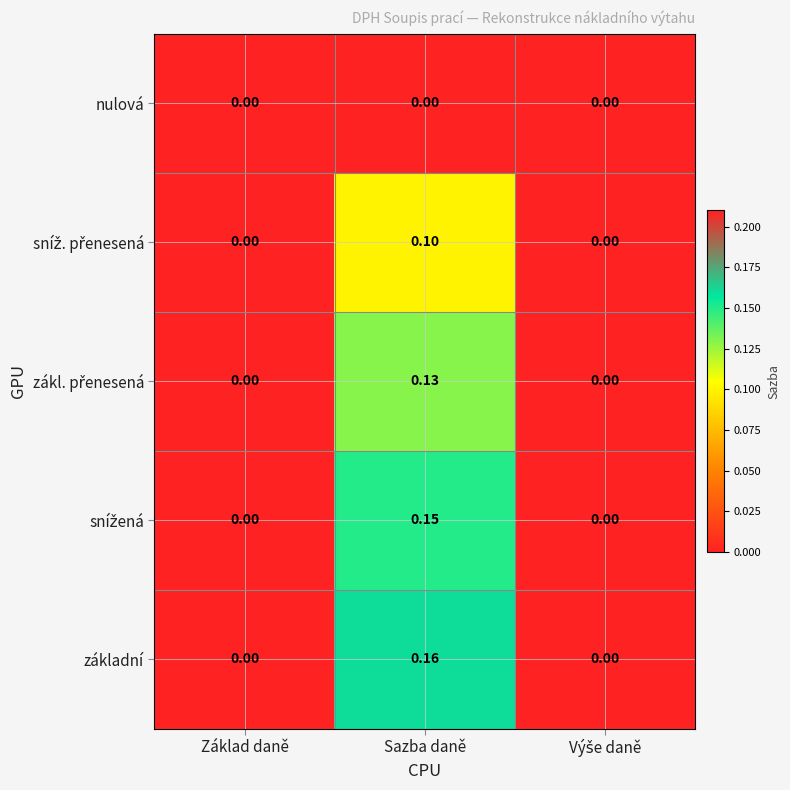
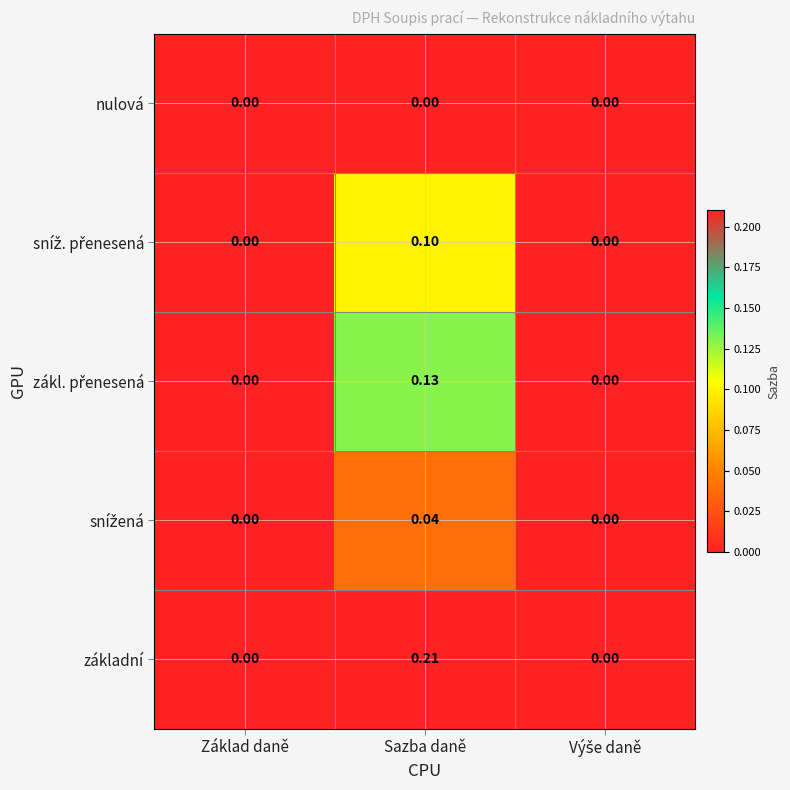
  {
    "nulová": {
      "Základ daně": 0.00,
      "Sazba daně": 0.00,
      "Výše daně": 0.00
    },
    "sníž. přenesená": {
      "Základ daně": 0.00,
      "Sazba daně": 0.10,
      "Výše daně": 0.00
    },
    "zákl. přenesená": {
      "Základ daně": 0.00,
      "Sazba daně": 0.13,
      "Výše daně": 0.00
    },
    "snížená": {
      "Základ daně": 0.00,
-     "Sazba daně": 0.15,
+     "Sazba daně": 0.04,
      "Výše daně": 0.00
    },
    "základní": {
      "Základ daně": 0.00,
-     "Sazba daně": 0.16,
+     "Sazba daně": 0.21,
      "Výše daně": 0.00
    }
  }
